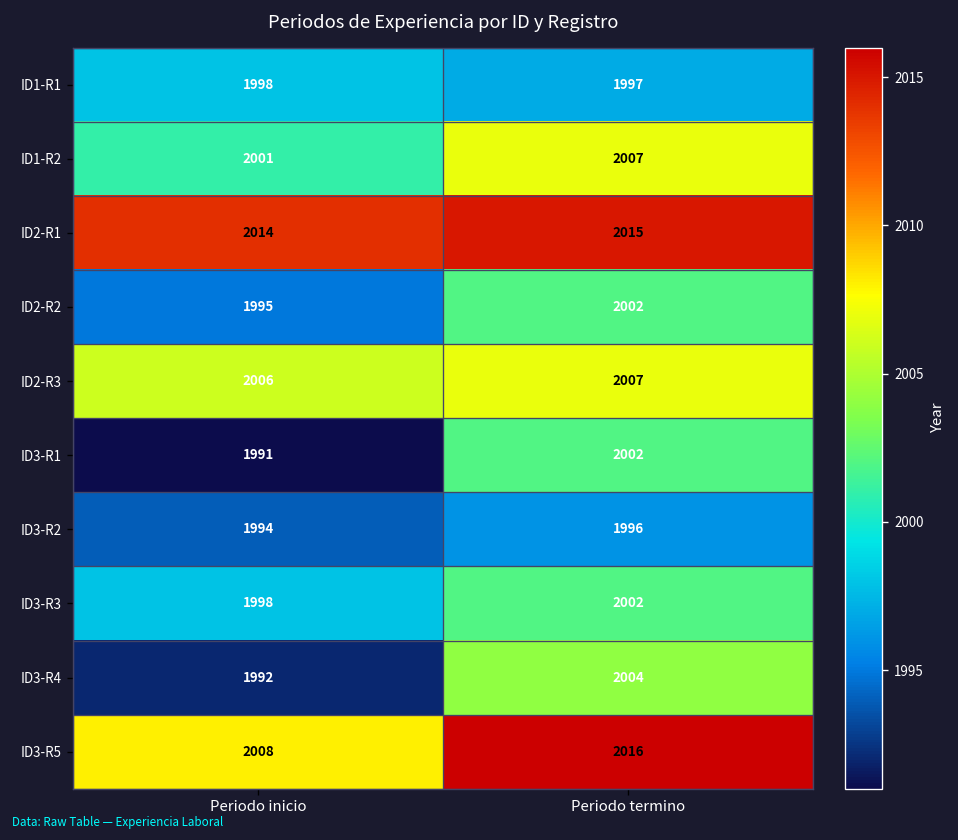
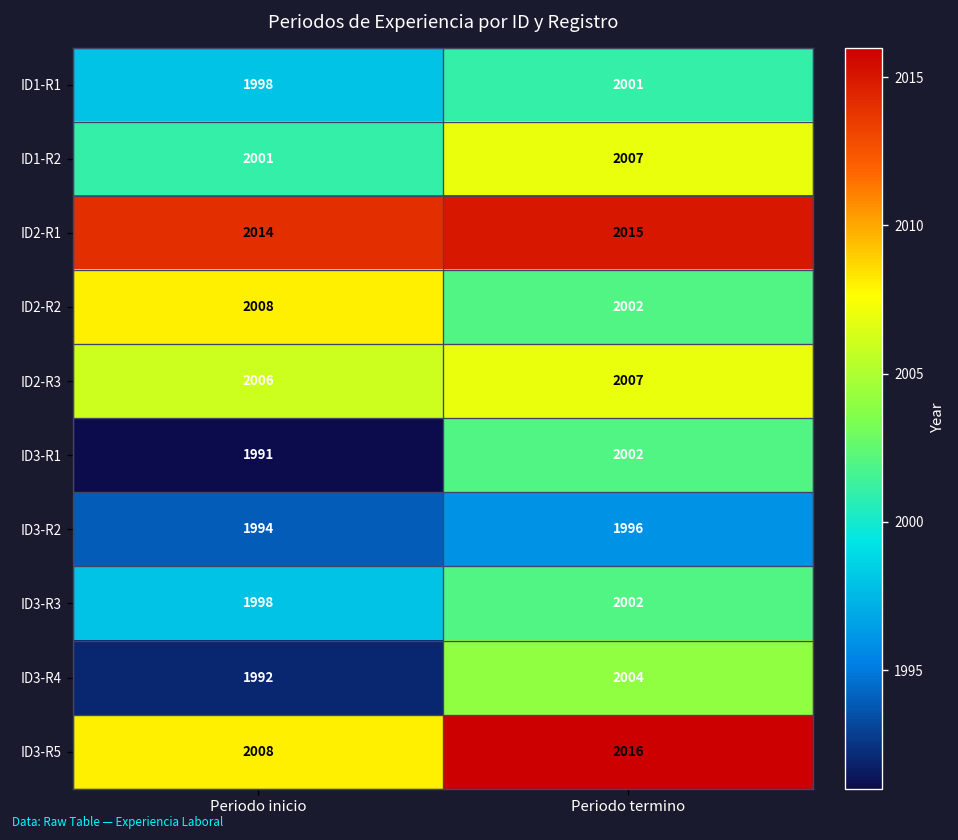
  {
    "ID1-R1": {
      "Periodo inicio": 1998,
-     "Periodo termino": 1997
+     "Periodo termino": 2001
    },
    "ID1-R2": {
      "Periodo inicio": 2001,
      "Periodo termino": 2007
    },
    "ID2-R1": {
      "Periodo inicio": 2014,
      "Periodo termino": 2015
    },
    "ID2-R2": {
-     "Periodo inicio": 1995,
+     "Periodo inicio": 2008,
      "Periodo termino": 2002
    },
    "ID2-R3": {
      "Periodo inicio": 2006,
      "Periodo termino": 2007
    },
    "ID3-R1": {
      "Periodo inicio": 1991,
      "Periodo termino": 2002
    },
    "ID3-R2": {
      "Periodo inicio": 1994,
      "Periodo termino": 1996
    },
    "ID3-R3": {
      "Periodo inicio": 1998,
      "Periodo termino": 2002
    },
    "ID3-R4": {
      "Periodo inicio": 1992,
      "Periodo termino": 2004
    },
    "ID3-R5": {
      "Periodo inicio": 2008,
      "Periodo termino": 2016
    }
  }
